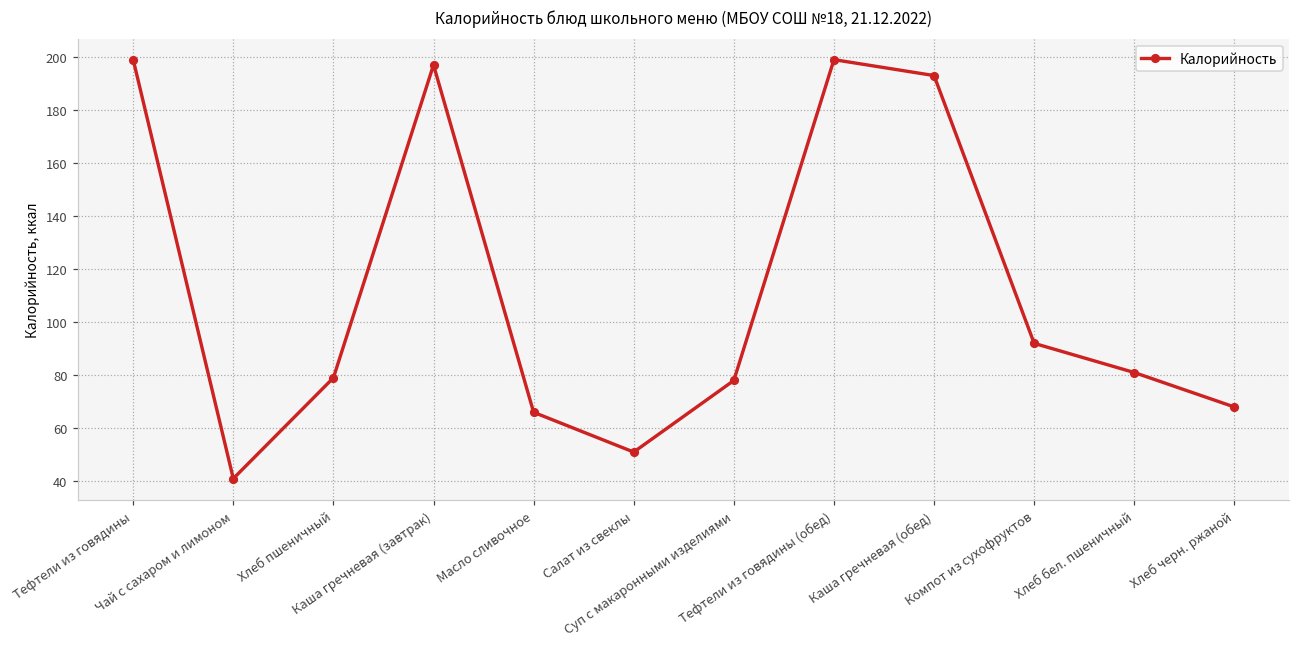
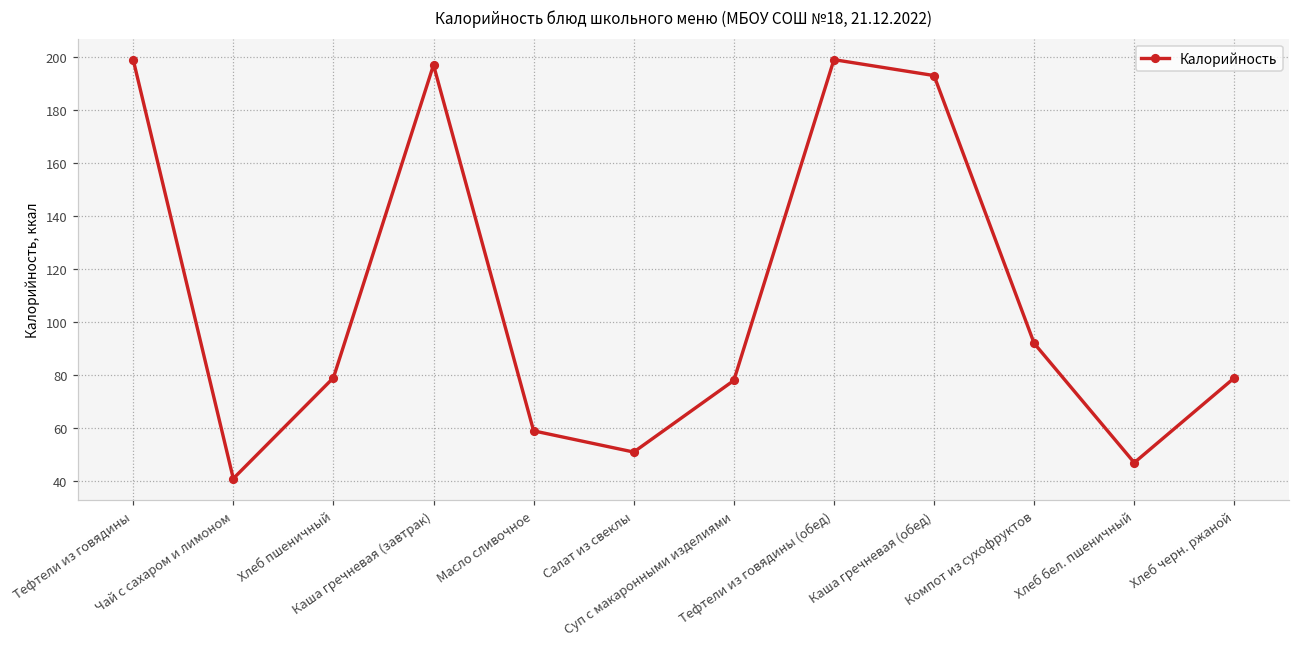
  {
    "Тефтели из говядины": 199,
    "Чай с сахаром и лимоном": 41,
    "Хлеб пшеничный": 79,
    "Каша гречневая (завтрак)": 197,
-   "Масло сливочное": 66,
+   "Масло сливочное": 59,
    "Салат из свеклы": 51,
    "Суп с макаронными изделиями": 78,
    "Тефтели из говядины (обед)": 199,
    "Каша гречневая (обед)": 193,
    "Компот из сухофруктов": 92,
-   "Хлеб бел. пшеничный": 81,
-   "Хлеб черн. ржаной": 68
+   "Хлеб бел. пшеничный": 47,
+   "Хлеб черн. ржаной": 79
  }
